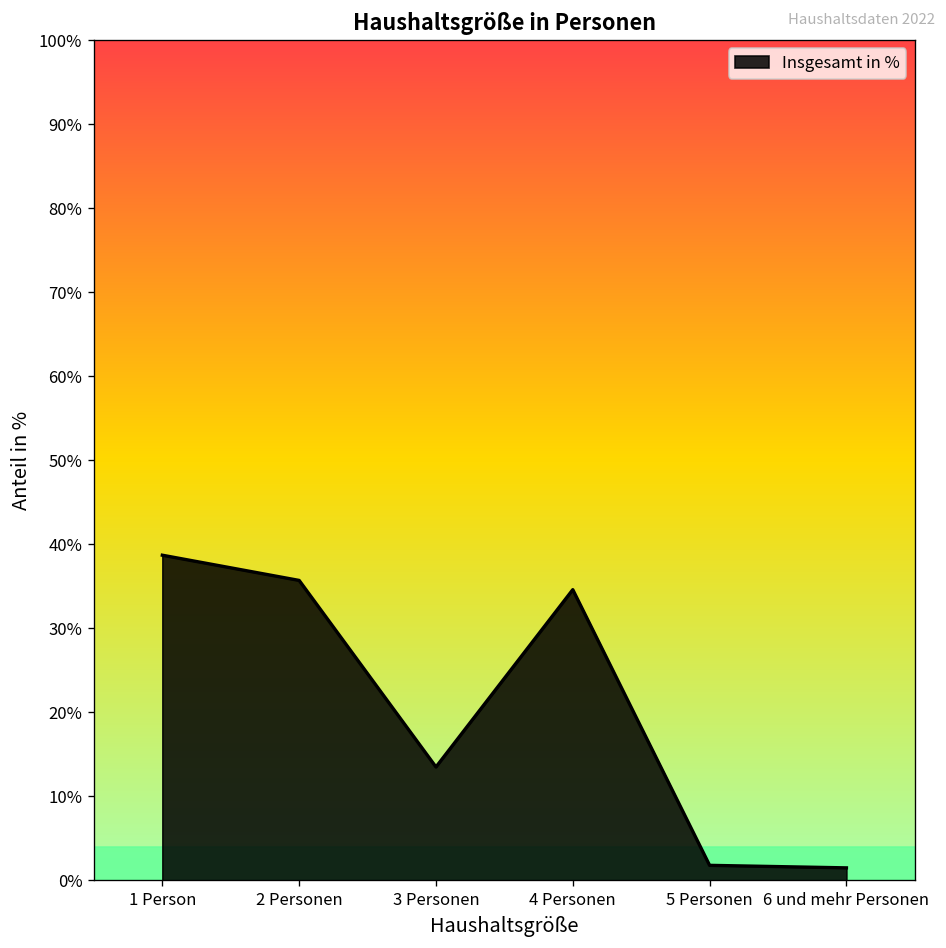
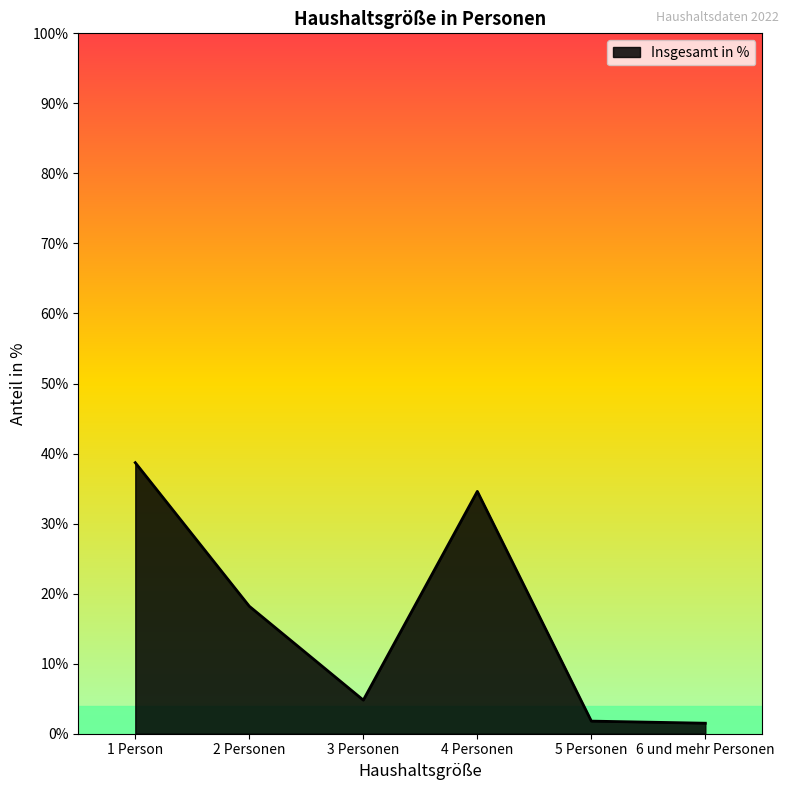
  {
    "1 Person": "39%",
-   "2 Personen": "36%",
-   "3 Personen": "14%",
+   "2 Personen": "18%",
+   "3 Personen": "5%",
    "4 Personen": "35%"
  }
